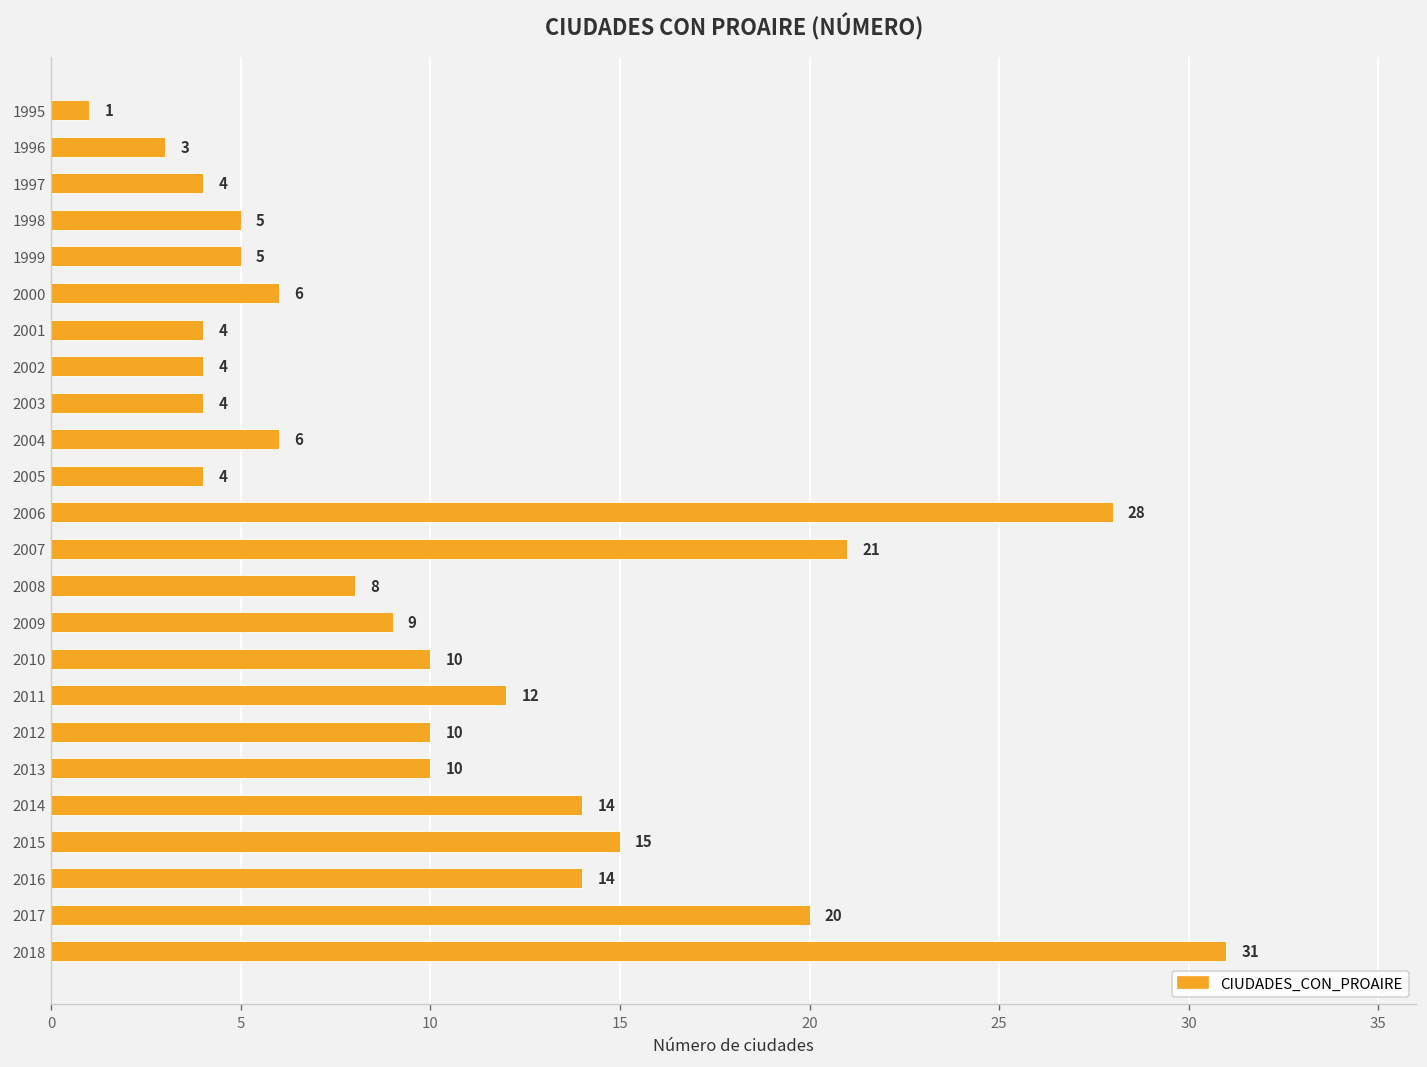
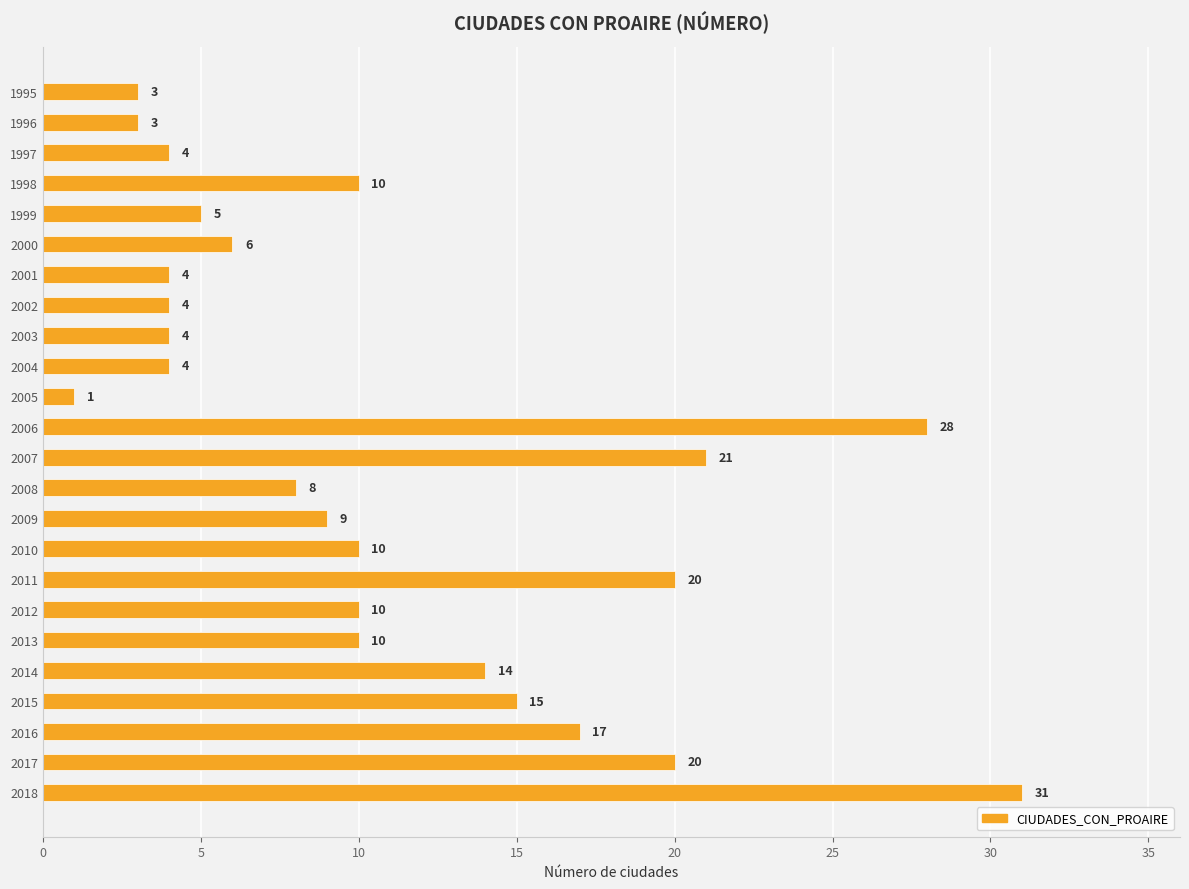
  {
-   "1995": 1,
+   "1995": 3,
    "1996": 3,
    "1997": 4,
-   "1998": 5,
+   "1998": 10,
    "1999": 5,
    "2000": 6,
    "2001": 4,
    "2002": 4,
    "2003": 4,
-   "2004": 6,
-   "2005": 4,
+   "2004": 4,
+   "2005": 1,
    "2006": 28,
    "2007": 21,
    "2008": 8,
    "2009": 9,
    "2010": 10,
-   "2011": 12,
+   "2011": 20,
    "2012": 10,
    "2013": 10,
    "2014": 14,
    "2015": 15,
-   "2016": 14,
+   "2016": 17,
    "2017": 20,
    "2018": 31
  }
